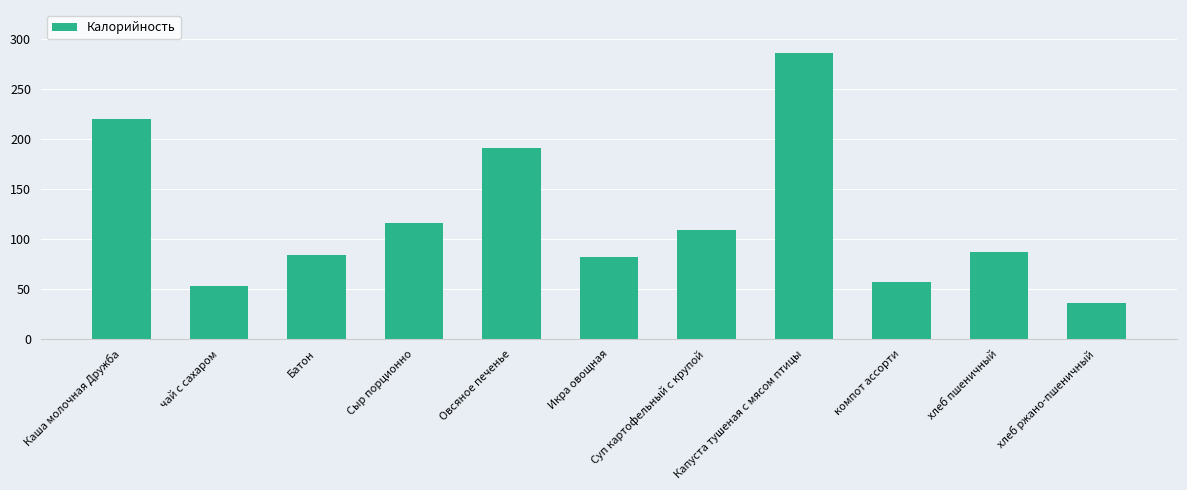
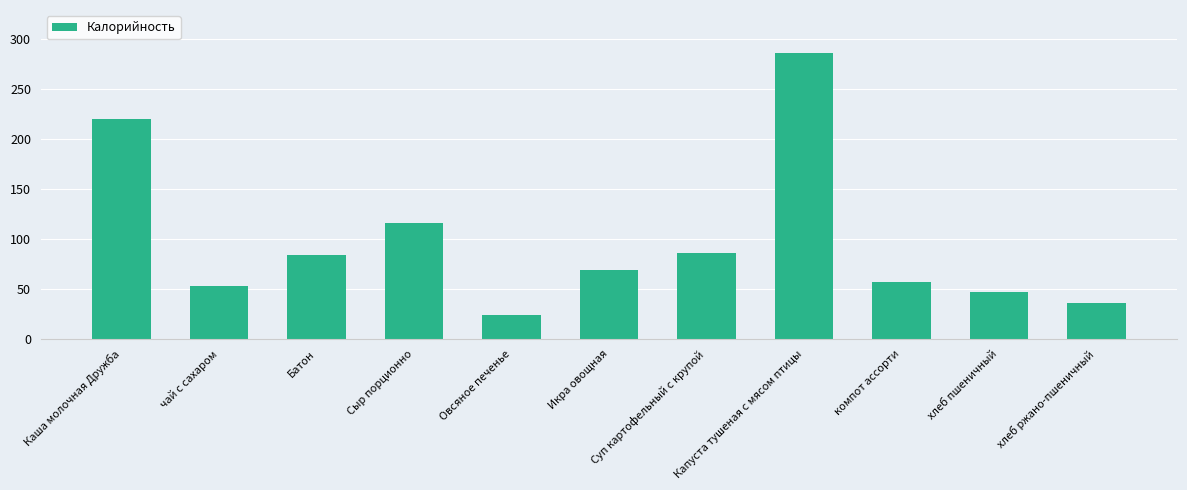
  {
    "Каша молочная Дружба": 220,
    "чай с сахаром": 53,
    "Батон": 84,
    "Сыр порционно": 116,
-   "Овсяное печенье": 191,
-   "Икра овощная": 82,
-   "Суп картофельный с крупой": 109,
+   "Овсяное печенье": 24,
+   "Икра овощная": 69,
+   "Суп картофельный с крупой": 86,
    "Капуста тушеная с мясом птицы": 286,
    "компот ассорти": 57,
-   "хлеб пшеничный": 87,
+   "хлеб пшеничный": 47,
    "хлеб ржано-пшеничный": 36
  }
